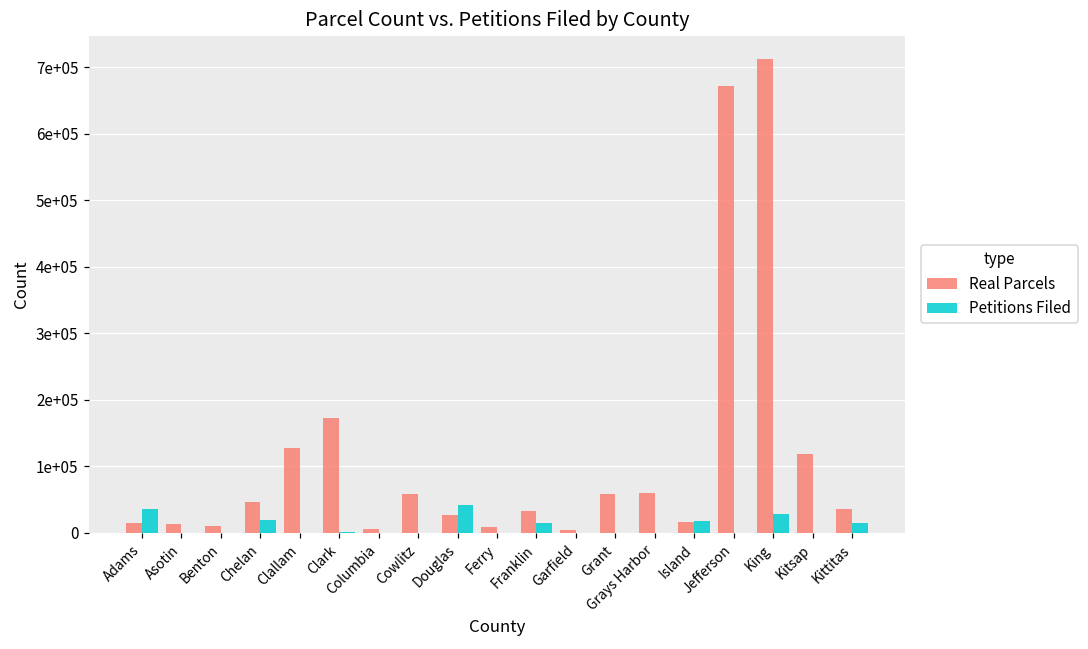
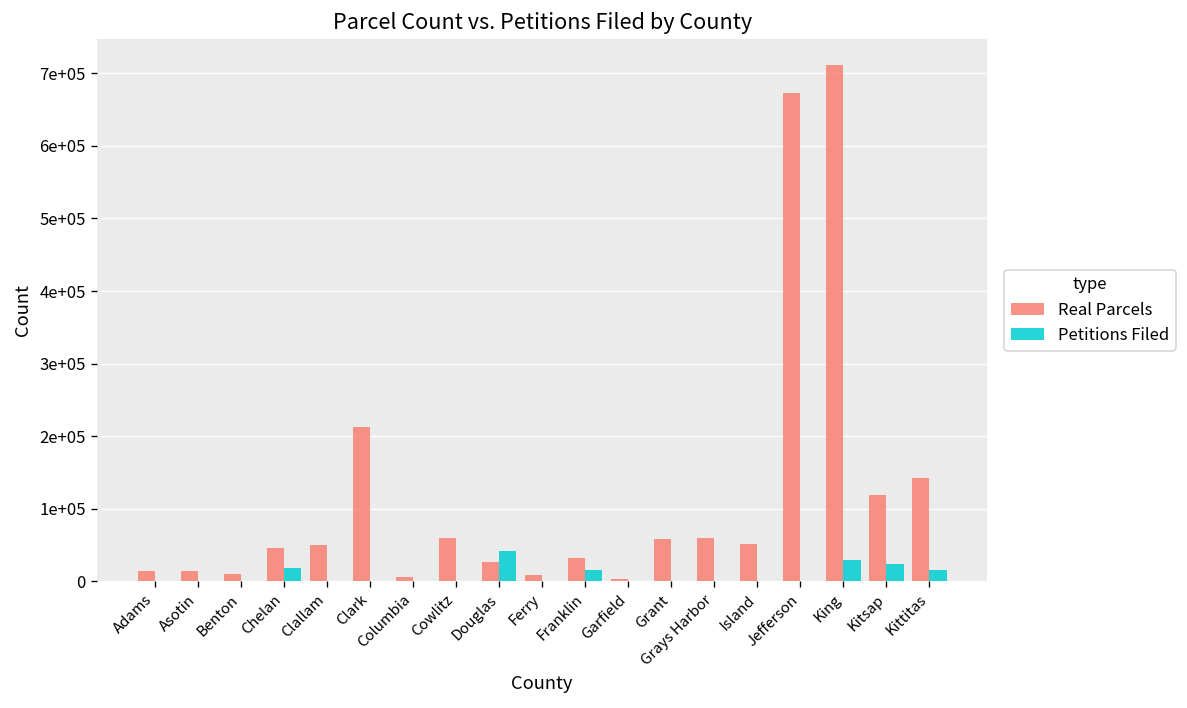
  {
    "Real Parcels": {
      "Adams": 10000,
      "Asotin": 10000,
      "Benton": 10000,
      "Chelan": 50000,
-     "Clallam": 130000,
-     "Clark": 170000,
+     "Clallam": 50000,
+     "Clark": 210000,
      "Columbia": 10000,
      "Cowlitz": 60000,
      "Douglas": 30000,
      "Ferry": 10000,
      "Franklin": 30000,
      "Grant": 60000,
      "Grays Harbor": 60000,
-     "Island": 20000,
+     "Island": 50000,
      "Jefferson": 670000,
      "King": 710000,
      "Kitsap": 120000,
-     "Kittitas": 40000
+     "Kittitas": 140000
    },
    "Petitions Filed": {
-     "Adams": 40000,
+     "Adams": 0,
      "Chelan": 20000,
      "Columbia": 0,
      "Douglas": 40000,
      "Franklin": 20000,
      "Garfield": 0,
-     "Island": 20000,
+     "Island": 0,
      "King": 30000,
-     "Kitsap": 0,
+     "Kitsap": 20000,
      "Kittitas": 10000
    }
  }
